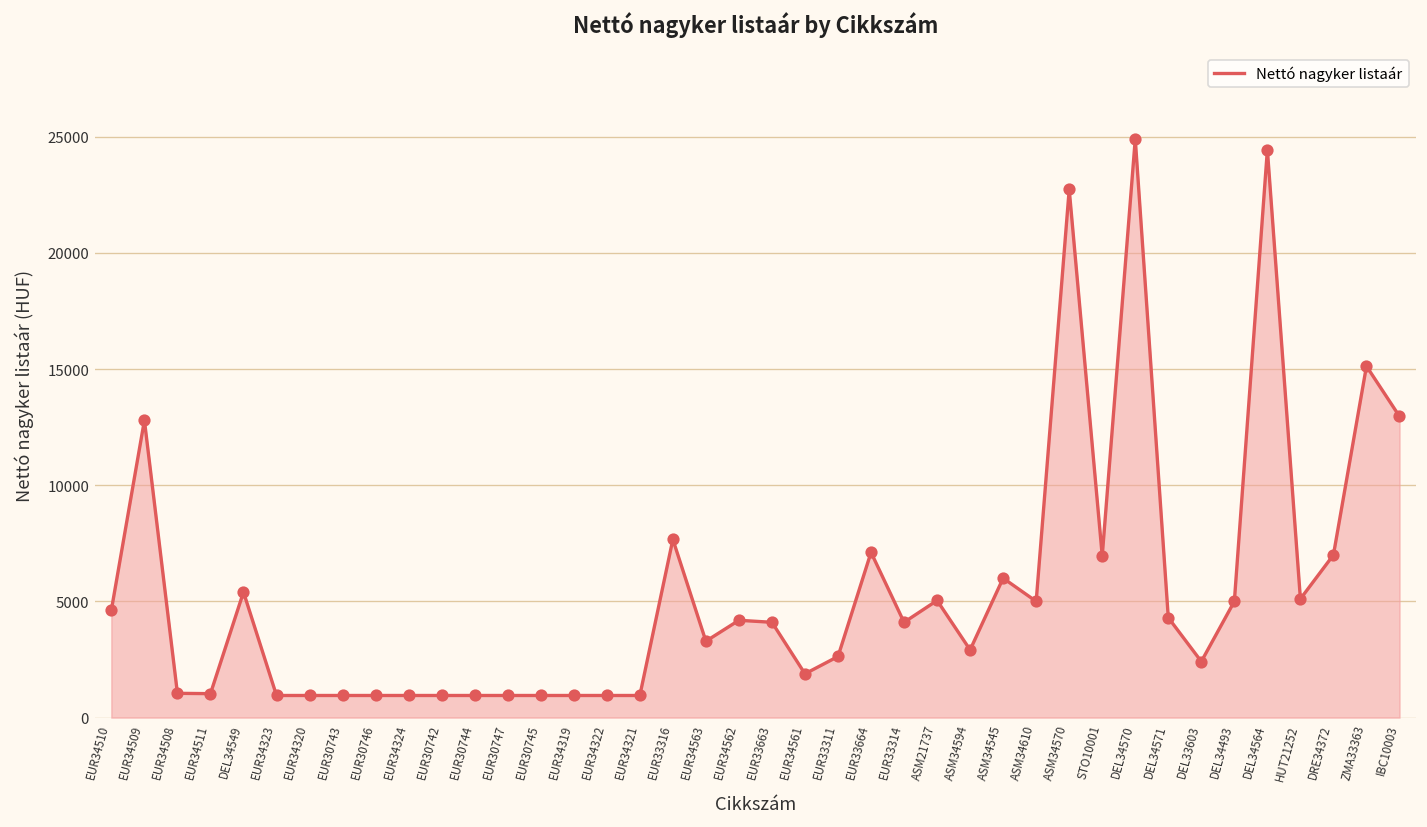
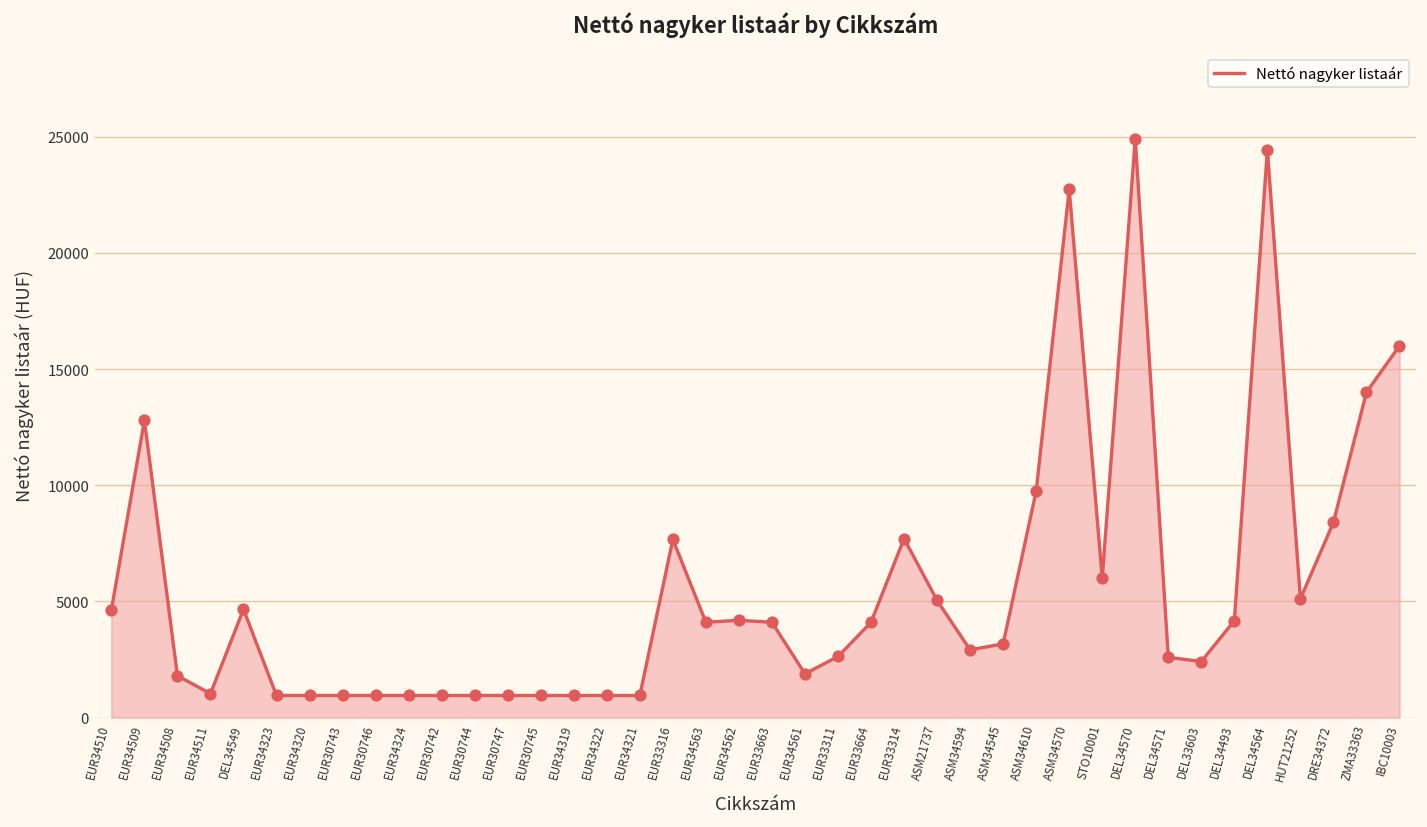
  {
    "EUR34510": 4600,
    "EUR34509": 12800,
-   "EUR34508": 1000,
+   "EUR34508": 1800,
    "EUR34511": 1000,
-   "DEL34549": 5400,
+   "DEL34549": 4700,
    "EUR34323": 1000,
    "EUR34320": 1000,
    "EUR30743": 1000,
    "EUR30746": 1000,
    "EUR34324": 1000,
    "EUR30742": 1000,
    "EUR30744": 1000,
    "EUR30747": 1000,
    "EUR30745": 1000,
    "EUR34319": 1000,
    "EUR34322": 1000,
    "EUR34321": 1000,
    "EUR33316": 7700,
-   "EUR34563": 3300,
+   "EUR34563": 4100,
    "EUR34562": 4200,
    "EUR33663": 4100,
    "EUR34561": 1900,
    "EUR33311": 2600,
-   "EUR33664": 7100,
-   "EUR33314": 4100,
+   "EUR33664": 4100,
+   "EUR33314": 7700,
    "ASM21737": 5000,
    "ASM34594": 2900,
-   "ASM34545": 6000,
-   "ASM34610": 5000,
+   "ASM34545": 3200,
+   "ASM34610": 9700,
    "ASM34570": 22700,
-   "STO10001": 7000,
+   "STO10001": 6000,
    "DEL34570": 24900,
-   "DEL34571": 4300,
+   "DEL34571": 2600,
    "DEL33603": 2400,
-   "DEL34493": 5000,
+   "DEL34493": 4200,
    "DEL34564": 24400,
    "HUT21252": 5100,
-   "DRE34372": 7000,
-   "ZMA33363": 15100,
-   "IBC10003": 13000
+   "DRE34372": 8400,
+   "ZMA33363": 14000,
+   "IBC10003": 16000
  }
